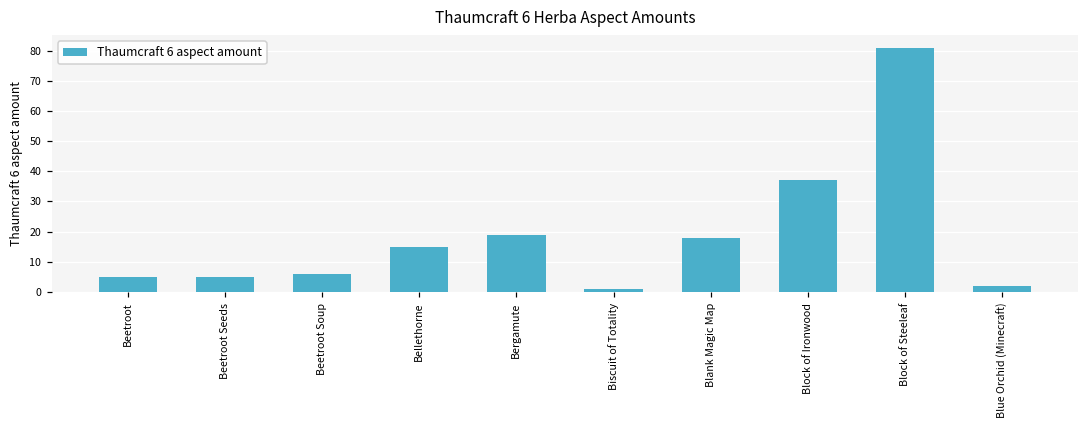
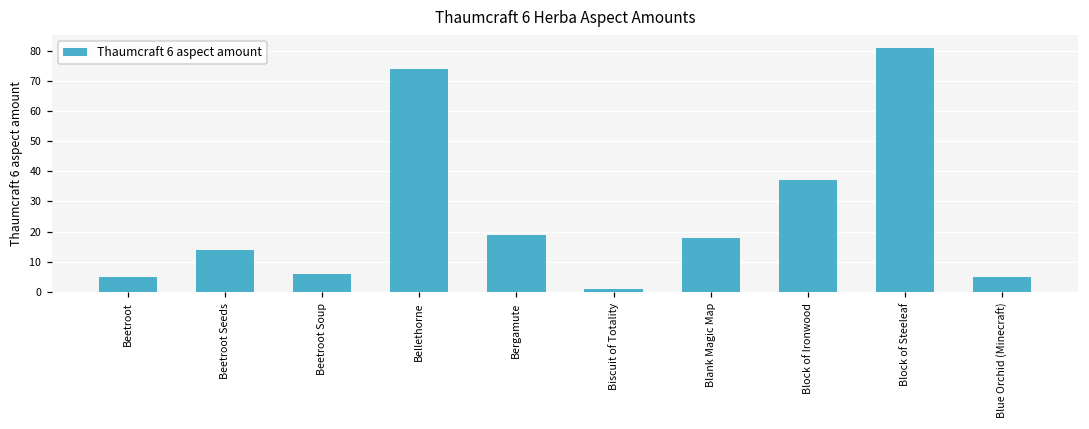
  {
    "Beetroot": 5,
-   "Beetroot Seeds": 5,
+   "Beetroot Seeds": 14,
    "Beetroot Soup": 6,
-   "Bellethorne": 15,
+   "Bellethorne": 74,
    "Bergamute": 19,
    "Biscuit of Totality": 1,
    "Blank Magic Map": 18,
    "Block of Ironwood": 37,
    "Block of Steeleaf": 81,
-   "Blue Orchid (Minecraft)": 2
+   "Blue Orchid (Minecraft)": 5
  }
